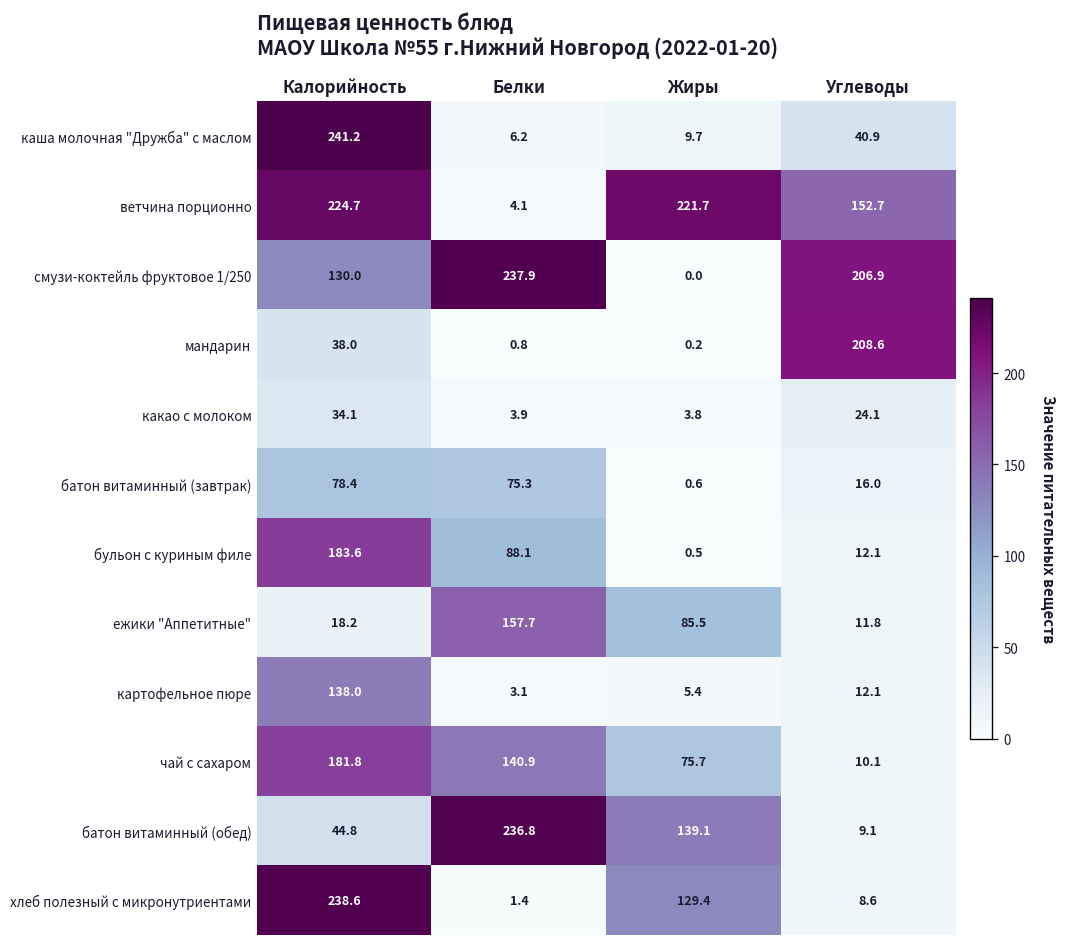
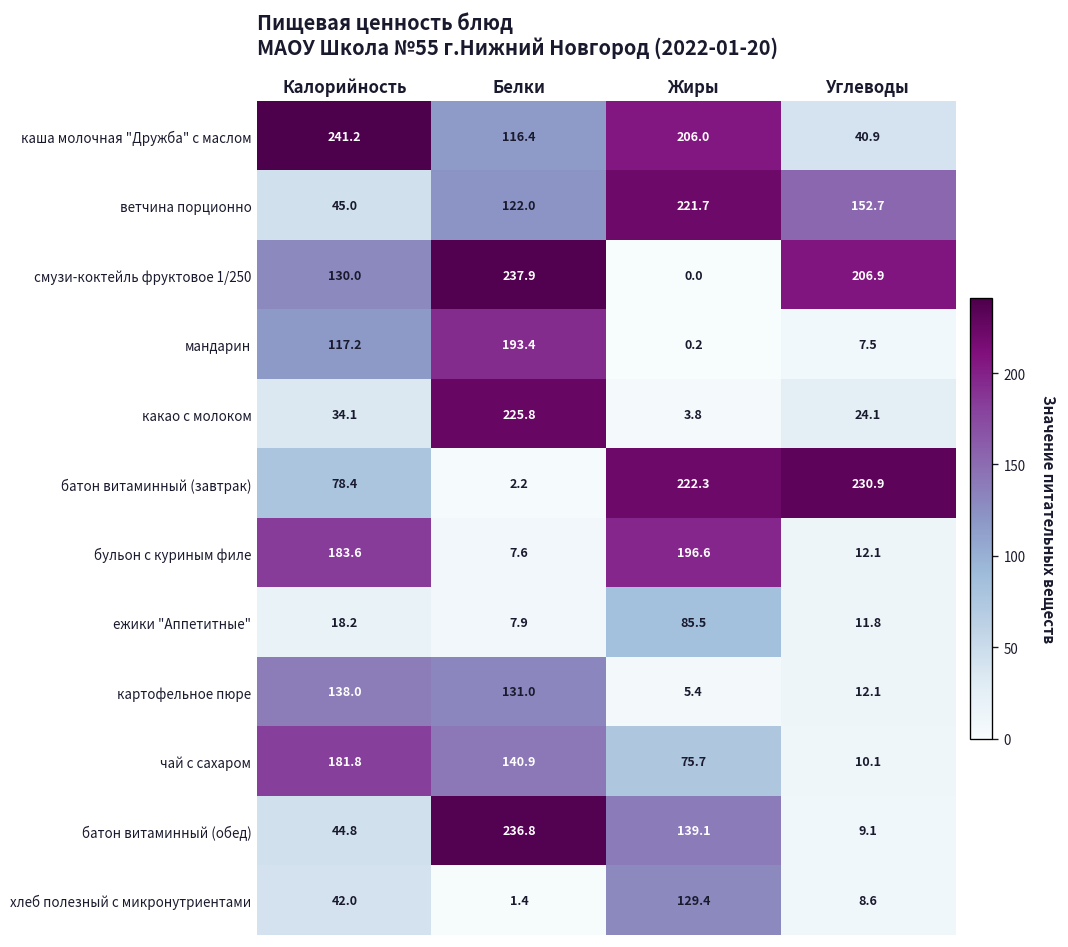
  {
    "каша молочная \"Дружба\" с маслом": {
      "Калорийность": 241.2,
-     "Белки": 6.2,
-     "Жиры": 9.7,
+     "Белки": 116.4,
+     "Жиры": 206.0,
      "Углеводы": 40.9
    },
    "ветчина порционно": {
-     "Калорийность": 224.7,
-     "Белки": 4.1,
+     "Калорийность": 45.0,
+     "Белки": 122.0,
      "Жиры": 221.7,
      "Углеводы": 152.7
    },
    "смузи-коктейль фруктовое 1/250": {
      "Калорийность": 130.0,
      "Белки": 237.9,
      "Жиры": 0.0,
      "Углеводы": 206.9
    },
    "мандарин": {
-     "Калорийность": 38.0,
-     "Белки": 0.8,
+     "Калорийность": 117.2,
+     "Белки": 193.4,
      "Жиры": 0.2,
-     "Углеводы": 208.6
+     "Углеводы": 7.5
    },
    "какао с молоком": {
      "Калорийность": 34.1,
-     "Белки": 3.9,
+     "Белки": 225.8,
      "Жиры": 3.8,
      "Углеводы": 24.1
    },
    "батон витаминный (завтрак)": {
      "Калорийность": 78.4,
-     "Белки": 75.3,
-     "Жиры": 0.6,
-     "Углеводы": 16.0
+     "Белки": 2.2,
+     "Жиры": 222.3,
+     "Углеводы": 230.9
    },
    "бульон с куриным филе": {
      "Калорийность": 183.6,
-     "Белки": 88.1,
-     "Жиры": 0.5,
+     "Белки": 7.6,
+     "Жиры": 196.6,
      "Углеводы": 12.1
    },
    "ежики \"Аппетитные\"": {
      "Калорийность": 18.2,
-     "Белки": 157.7,
+     "Белки": 7.9,
      "Жиры": 85.5,
      "Углеводы": 11.8
    },
    "картофельное пюре": {
      "Калорийность": 138.0,
-     "Белки": 3.1,
+     "Белки": 131.0,
      "Жиры": 5.4,
      "Углеводы": 12.1
    },
    "чай с сахаром": {
      "Калорийность": 181.8,
      "Белки": 140.9,
      "Жиры": 75.7,
      "Углеводы": 10.1
    },
    "батон витаминный (обед)": {
      "Калорийность": 44.8,
      "Белки": 236.8,
      "Жиры": 139.1,
      "Углеводы": 9.1
    },
    "хлеб полезный с микронутриентами": {
-     "Калорийность": 238.6,
+     "Калорийность": 42.0,
      "Белки": 1.4,
      "Жиры": 129.4,
      "Углеводы": 8.6
    }
  }
